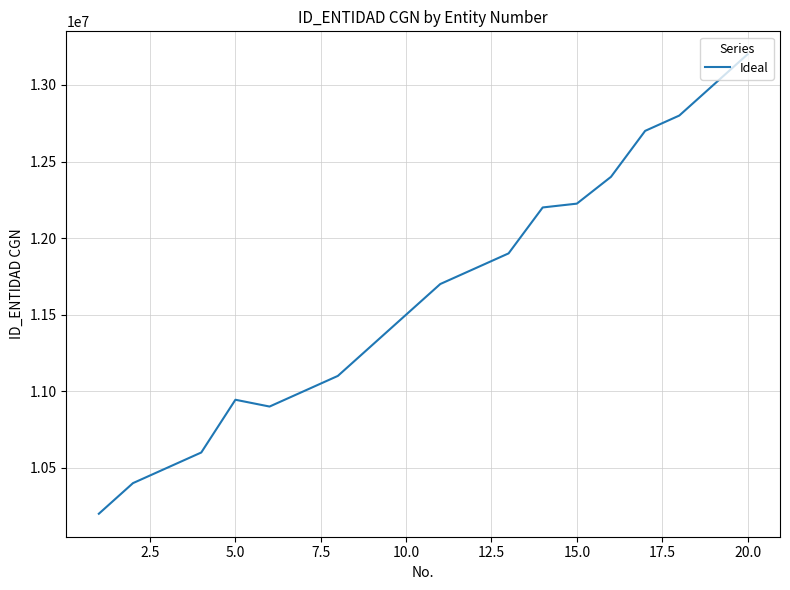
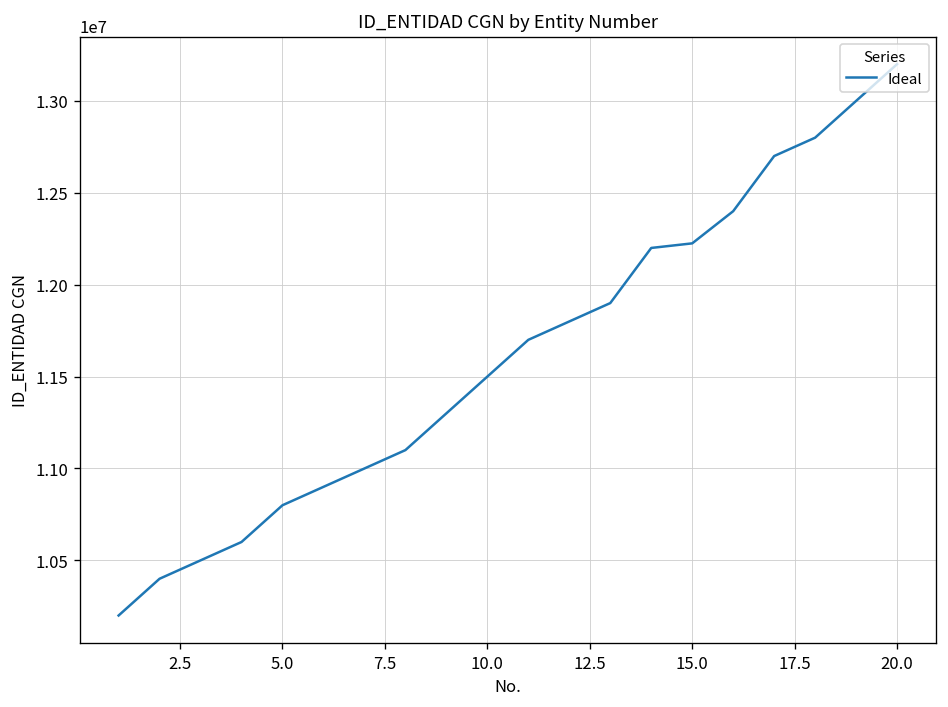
  {
-   "5.0": 10940000,
+   "5.0": 10800000,
    "10.0": 11500000,
    "15.0": 12220000
  }
